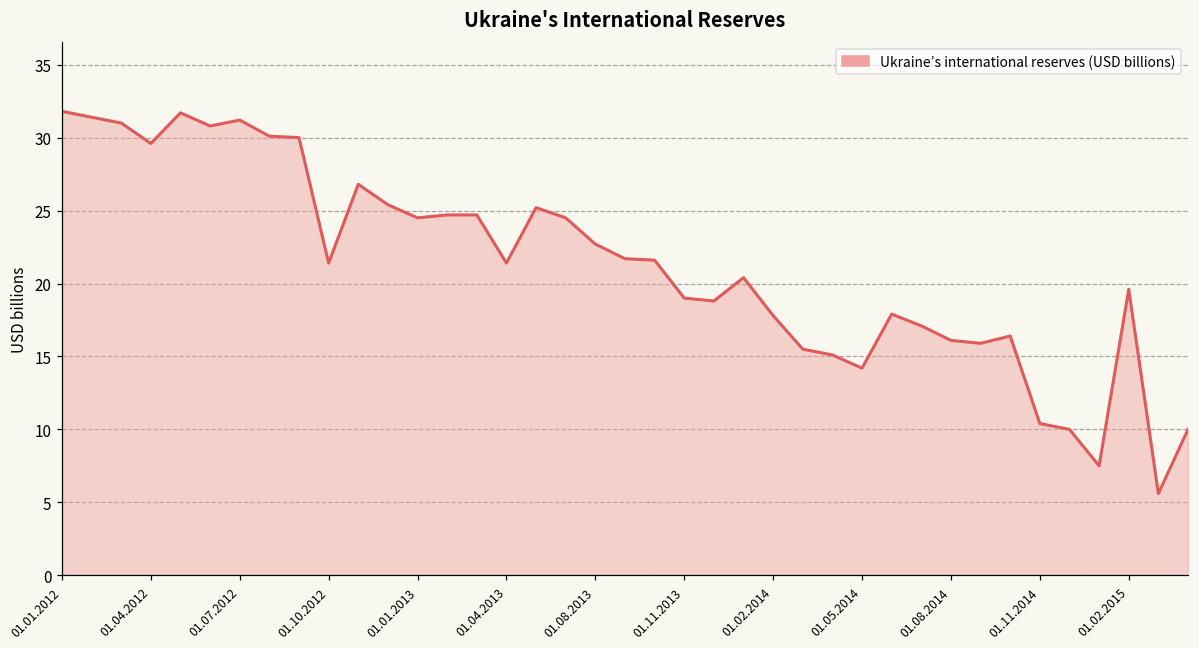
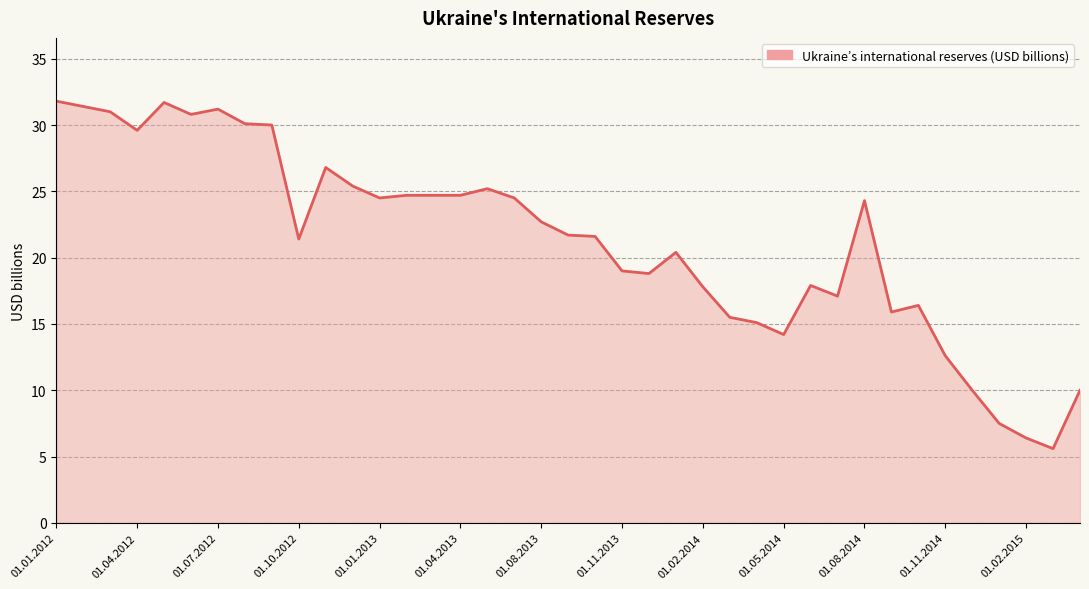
  {
    "01.01.2012": 31.8,
    "01.04.2012": 29.6,
    "01.07.2012": 31.2,
    "01.10.2012": 21.4,
    "01.01.2013": 24.5,
-   "01.04.2013": 21.4,
+   "01.04.2013": 24.7,
    "01.08.2013": 22.7,
    "01.11.2013": 19.0,
    "01.02.2014": 17.8,
    "01.05.2014": 14.2,
-   "01.08.2014": 16.1,
-   "01.11.2014": 10.4,
-   "01.02.2015": 19.6
+   "01.08.2014": 24.3,
+   "01.11.2014": 12.6,
+   "01.02.2015": 6.4
  }
